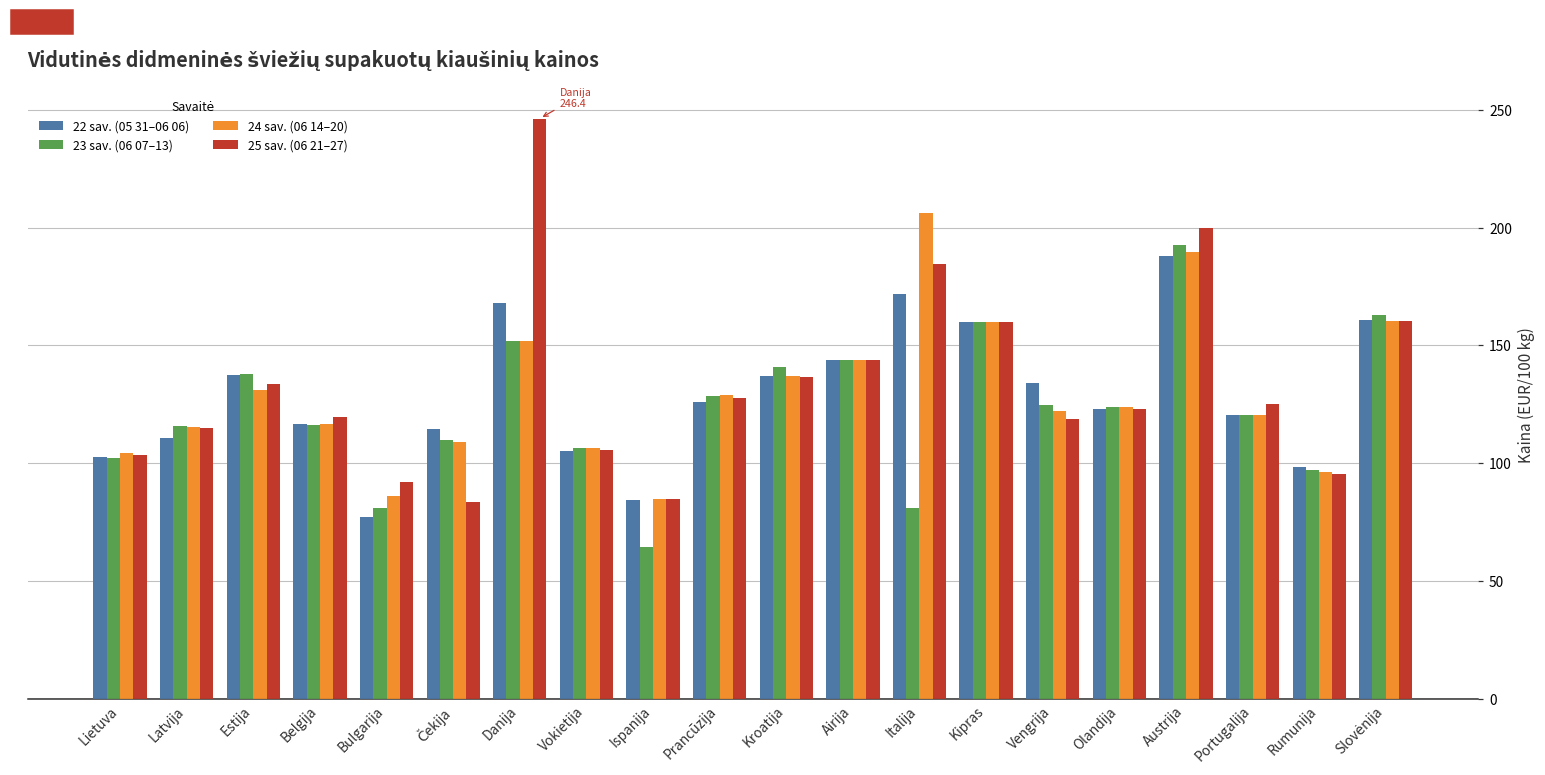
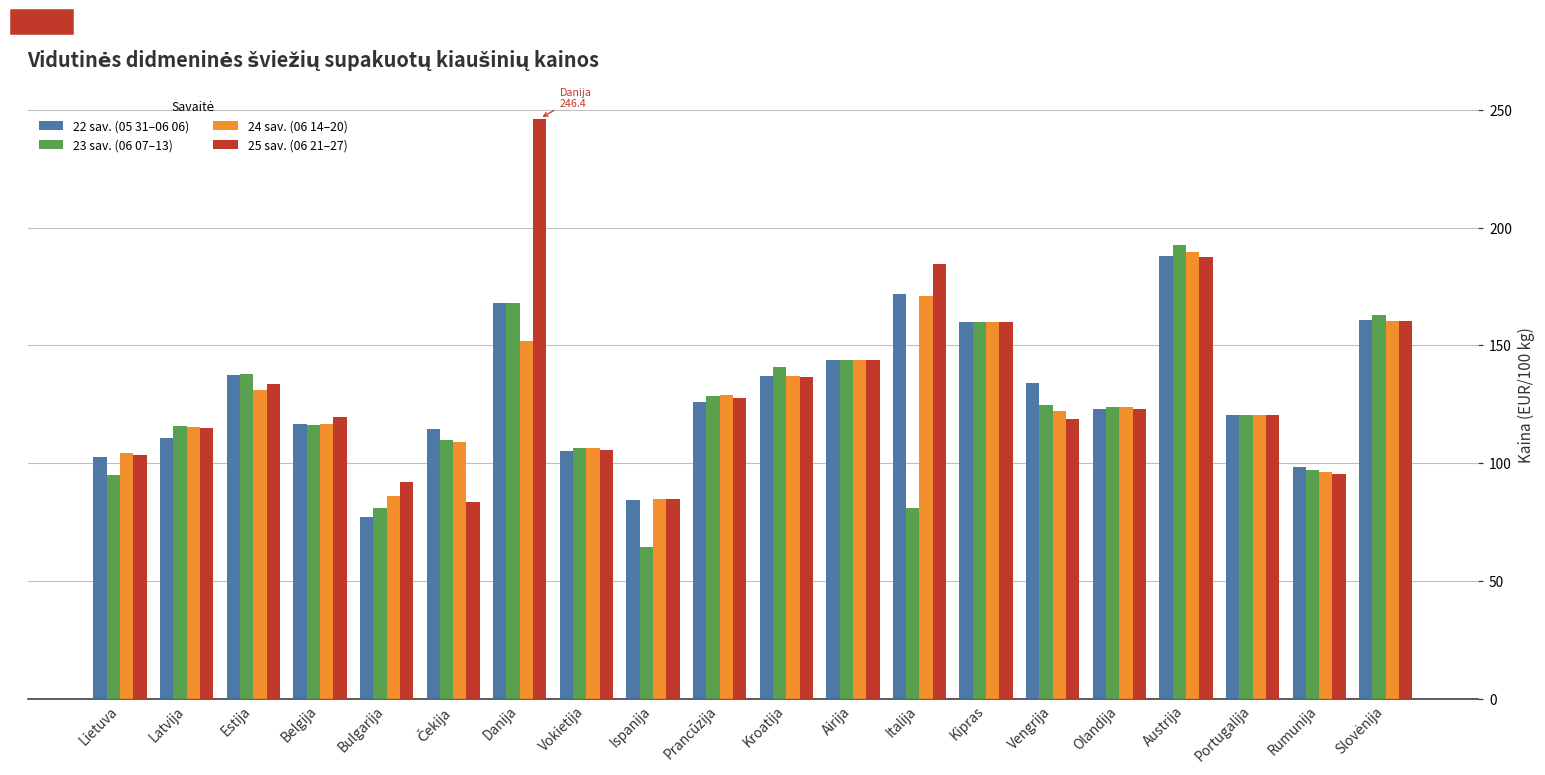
  {
    "22 sav. (05 31–06 06)": {
      "Lietuva": 103,
      "Latvija": 111,
      "Estija": 138,
      "Belgija": 117,
      "Bulgarija": 77,
      "Čekija": 114,
      "Danija": 168,
      "Vokietija": 105,
      "Ispanija": 84,
      "Prancūzija": 126,
      "Kroatija": 137,
      "Airija": 144,
      "Italija": 172,
      "Kipras": 160,
      "Vengrija": 134,
      "Olandija": 123,
      "Austrija": 188,
      "Portugalija": 120,
      "Rumunija": 98,
      "Slovėnija": 161
    },
    "23 sav. (06 07–13)": {
-     "Lietuva": 102,
+     "Lietuva": 95,
      "Latvija": 116,
      "Estija": 138,
      "Belgija": 116,
      "Bulgarija": 81,
      "Čekija": 110,
-     "Danija": 152,
+     "Danija": 168,
      "Vokietija": 106,
      "Ispanija": 64,
      "Prancūzija": 128,
      "Kroatija": 141,
      "Airija": 144,
      "Italija": 81,
      "Kipras": 160,
      "Vengrija": 125,
      "Olandija": 124,
      "Austrija": 193,
      "Portugalija": 120,
      "Rumunija": 97,
      "Slovėnija": 163
    },
    "24 sav. (06 14–20)": {
      "Lietuva": 104,
      "Latvija": 115,
      "Estija": 131,
      "Belgija": 117,
      "Bulgarija": 86,
      "Čekija": 109,
      "Danija": 152,
      "Vokietija": 106,
      "Ispanija": 85,
      "Prancūzija": 129,
      "Kroatija": 137,
      "Airija": 144,
-     "Italija": 206,
+     "Italija": 171,
      "Kipras": 160,
      "Vengrija": 122,
      "Olandija": 124,
      "Austrija": 190,
      "Portugalija": 120,
      "Rumunija": 96,
      "Slovėnija": 160
    },
    "25 sav. (06 21–27)": {
      "Lietuva": 104,
      "Latvija": 115,
      "Estija": 133,
      "Belgija": 120,
      "Bulgarija": 92,
      "Čekija": 84,
      "Vokietija": 106,
      "Ispanija": 85,
      "Prancūzija": 128,
      "Kroatija": 137,
      "Airija": 144,
      "Italija": 185,
      "Kipras": 160,
      "Vengrija": 119,
      "Olandija": 123,
-     "Austrija": 200,
-     "Portugalija": 125,
+     "Austrija": 188,
+     "Portugalija": 120,
      "Rumunija": 95,
      "Slovėnija": 161
    }
  }
